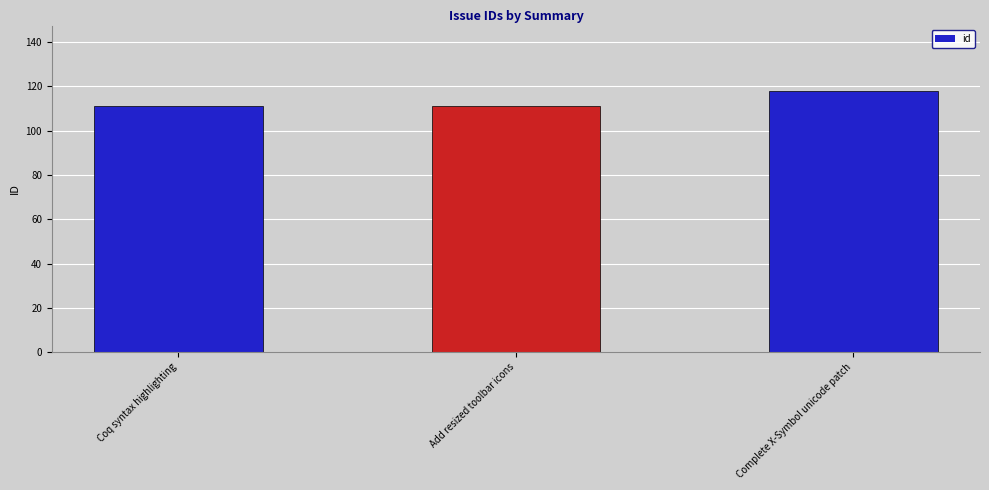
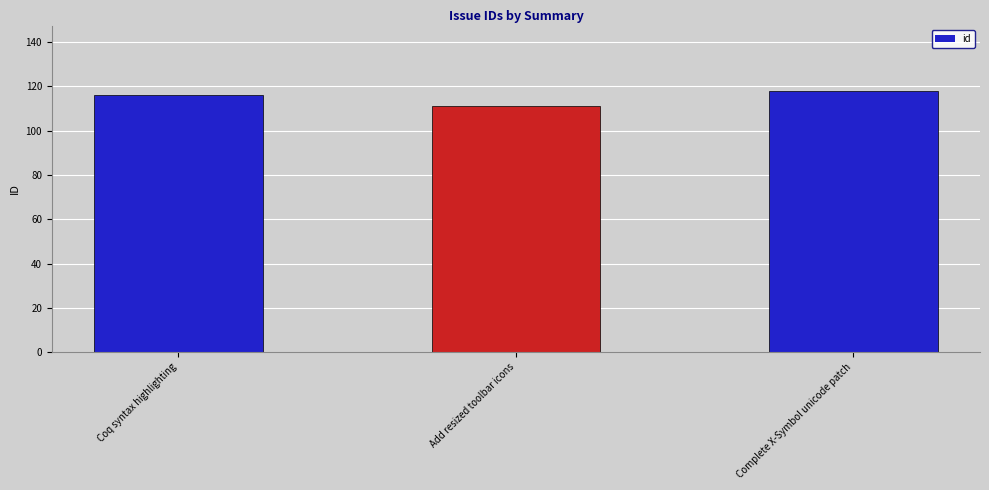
  {
-   "Coq syntax highlighting": 111,
+   "Coq syntax highlighting": 116,
    "Add resized toolbar icons": 111,
    "Complete X-Symbol unicode patch": 118
  }
